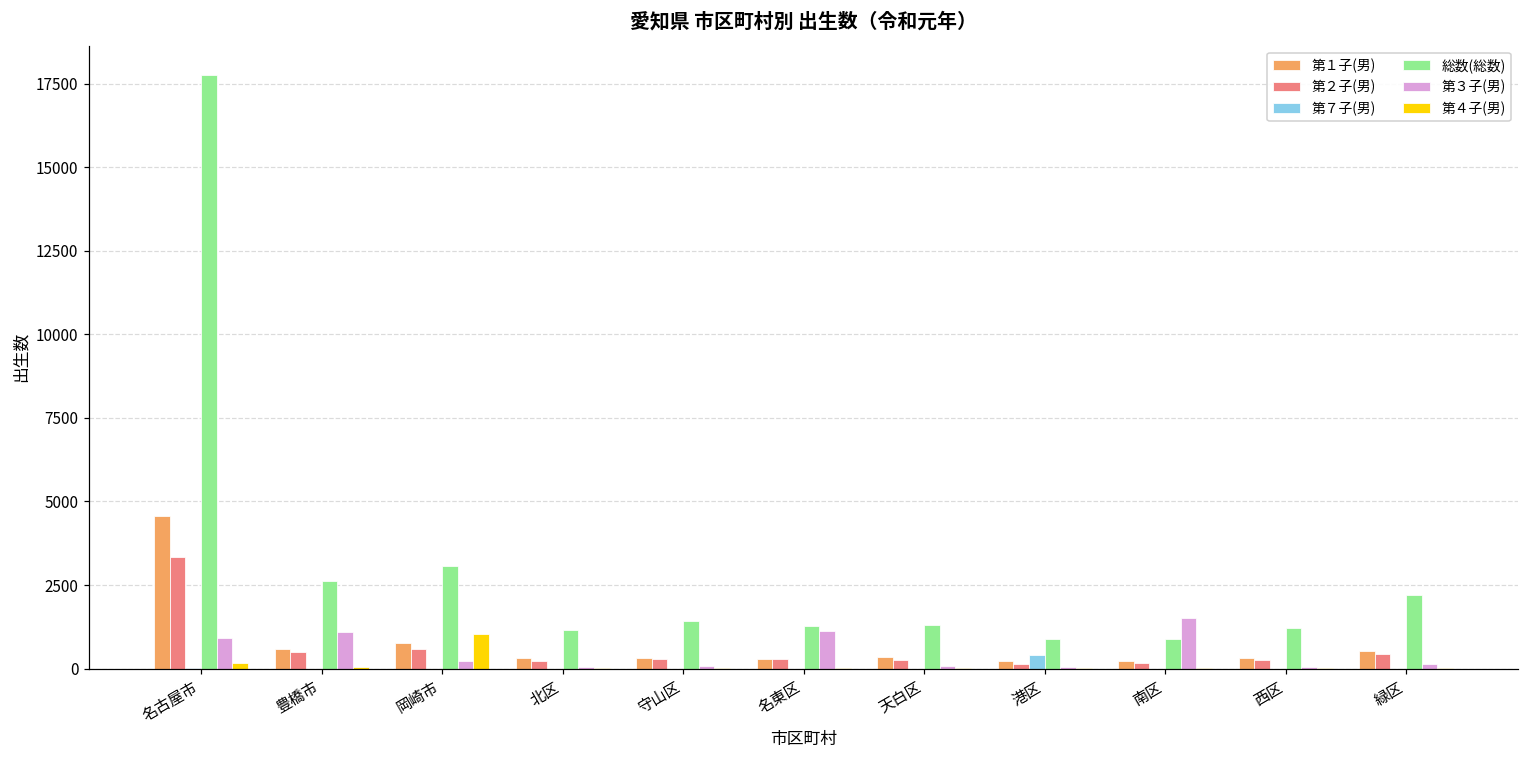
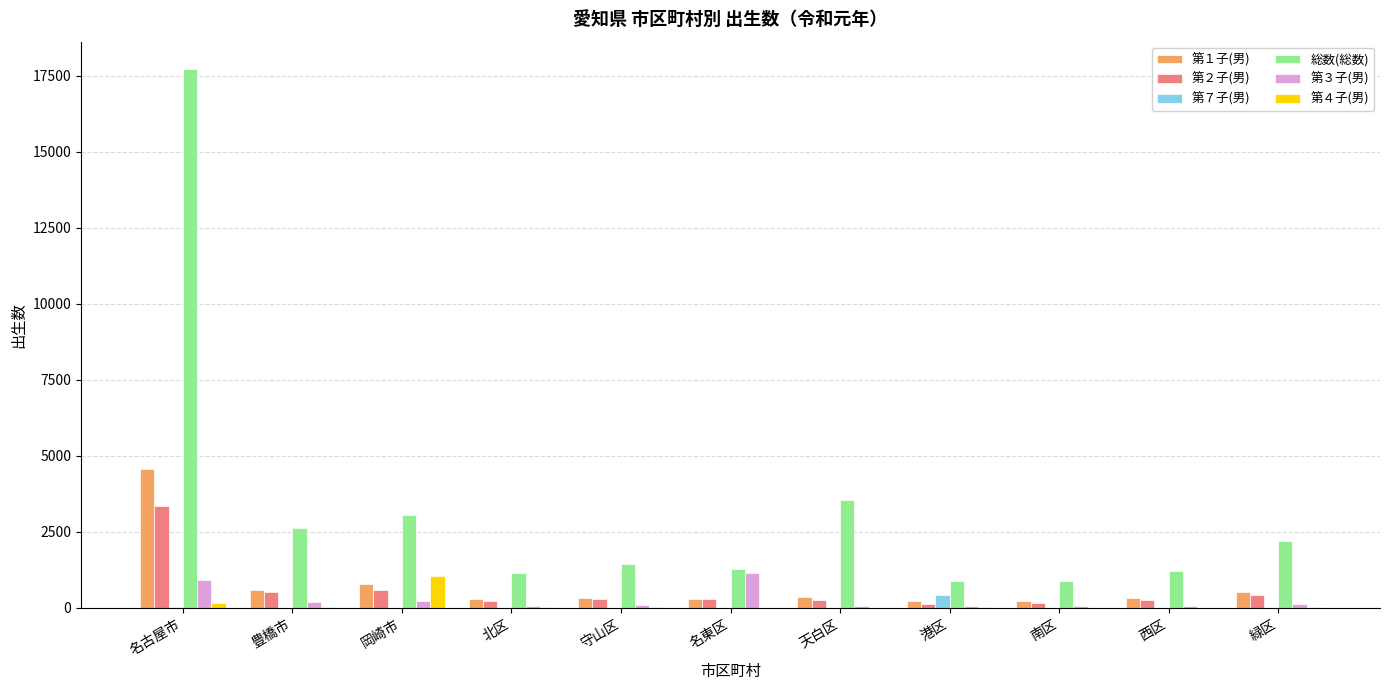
  {
    "第７子(男)": {
      "北区": 0,
      "天白区": 0,
      "港区": 400
    },
    "総数(総数)": {
      "名古屋市": 17700,
      "豊橋市": 2600,
      "岡崎市": 3100,
      "北区": 1100,
      "守山区": 1400,
      "名東区": 1300,
-     "天白区": 1300,
+     "天白区": 3600,
      "港区": 900,
      "南区": 900,
      "西区": 1200,
      "緑区": 2200
    },
    "第３子(男)": {
      "名古屋市": 900,
-     "豊橋市": 1100,
+     "豊橋市": 200,
      "岡崎市": 200,
      "名東区": 1100,
-     "南区": 1500,
+     "南区": 100,
      "緑区": 100
    },
    "第４子(男)": {
      "名古屋市": 200,
      "岡崎市": 1000
    }
  }
